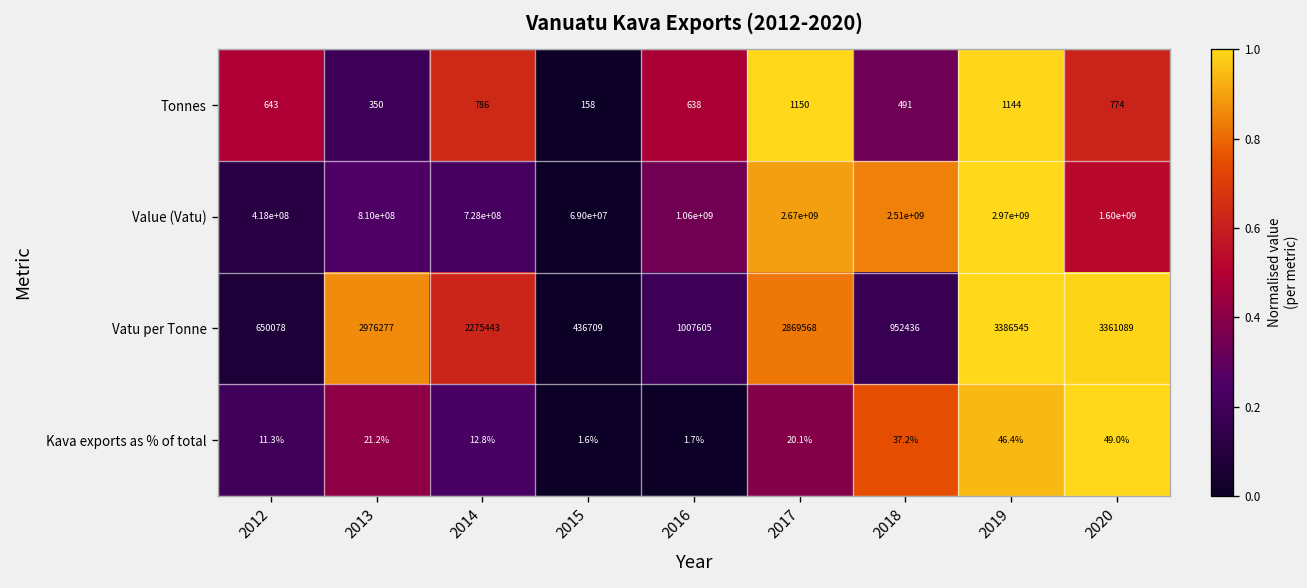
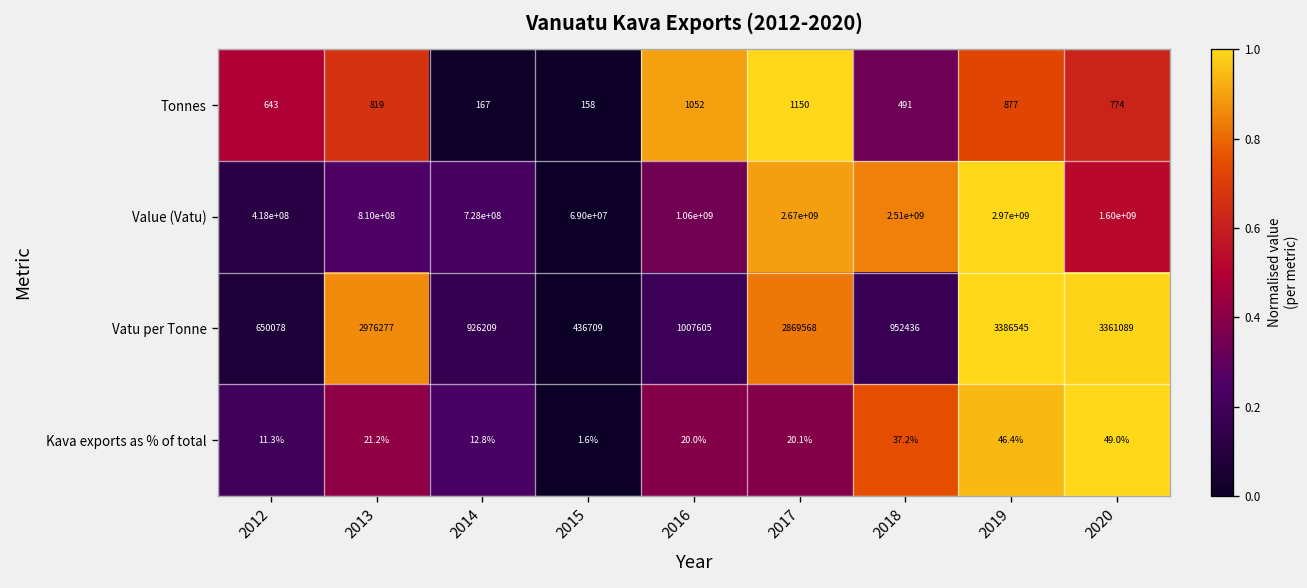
  {
    "Tonnes": {
      "2012": "643",
-     "2013": "350",
-     "2014": "786",
+     "2013": "819",
+     "2014": "167",
      "2015": "158",
-     "2016": "638",
+     "2016": "1052",
      "2017": "1150",
      "2018": "491",
-     "2019": "1144",
+     "2019": "877",
      "2020": "774"
    },
    "Value (Vatu)": {
      "2012": "4.18e+08",
      "2013": "8.10e+08",
      "2014": "7.28e+08",
      "2015": "6.90e+07",
      "2016": "1.06e+09",
      "2017": "2.67e+09",
      "2018": "2.51e+09",
      "2019": "2.97e+09",
      "2020": "1.60e+09"
    },
    "Vatu per Tonne": {
      "2012": "650078",
      "2013": "2976277",
-     "2014": "2275443",
+     "2014": "926209",
      "2015": "436709",
      "2016": "1007605",
      "2017": "2869568",
      "2018": "952436",
      "2019": "3386545",
      "2020": "3361089"
    },
    "Kava exports as % of total": {
      "2012": "11.3%",
      "2013": "21.2%",
      "2014": "12.8%",
      "2015": "1.6%",
-     "2016": "1.7%",
+     "2016": "20.0%",
      "2017": "20.1%",
      "2018": "37.2%",
      "2019": "46.4%",
      "2020": "49.0%"
    }
  }
